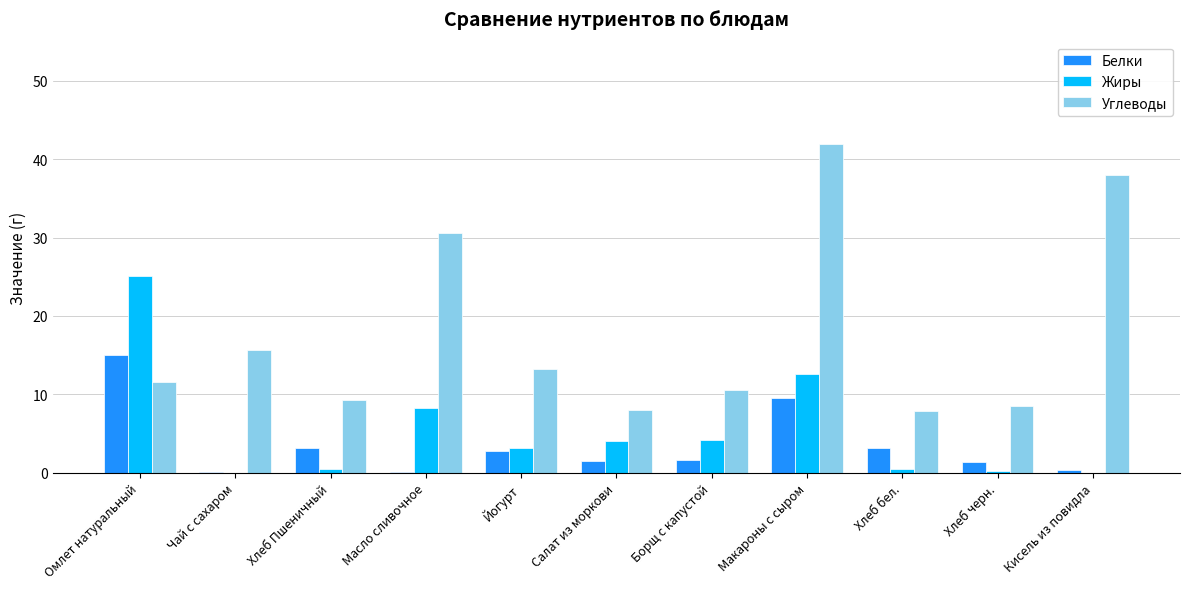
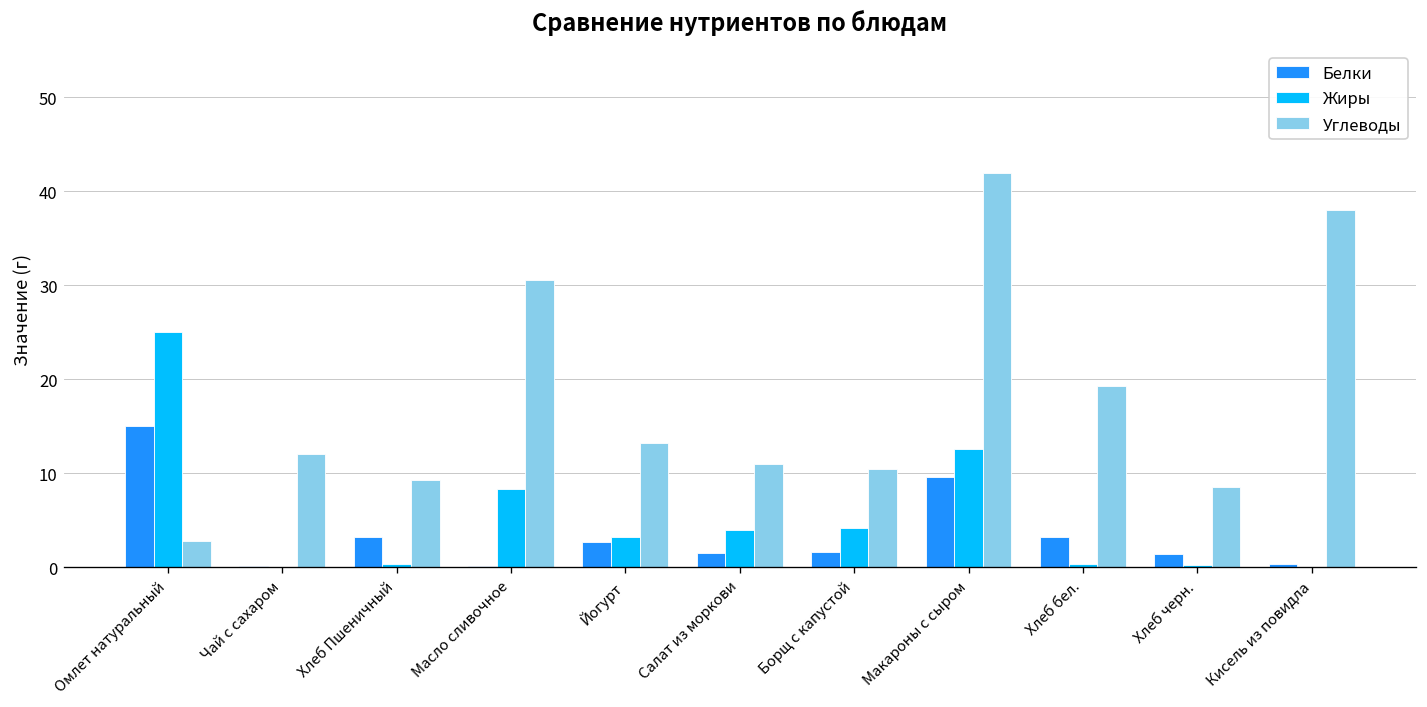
  {
    "Углеводы": {
-     "Омлет натуральный": 12,
-     "Чай с сахаром": 16,
+     "Омлет натуральный": 3,
+     "Чай с сахаром": 12,
      "Хлеб Пшеничный": 9,
      "Масло сливочное": 31,
      "Йогурт": 13,
-     "Салат из моркови": 8,
+     "Салат из моркови": 11,
      "Борщ с капустой": 11,
      "Макароны с сыром": 42,
-     "Хлеб бел.": 8,
+     "Хлеб бел.": 19,
      "Хлеб черн.": 9,
      "Кисель из повидла": 38
    }
  }
